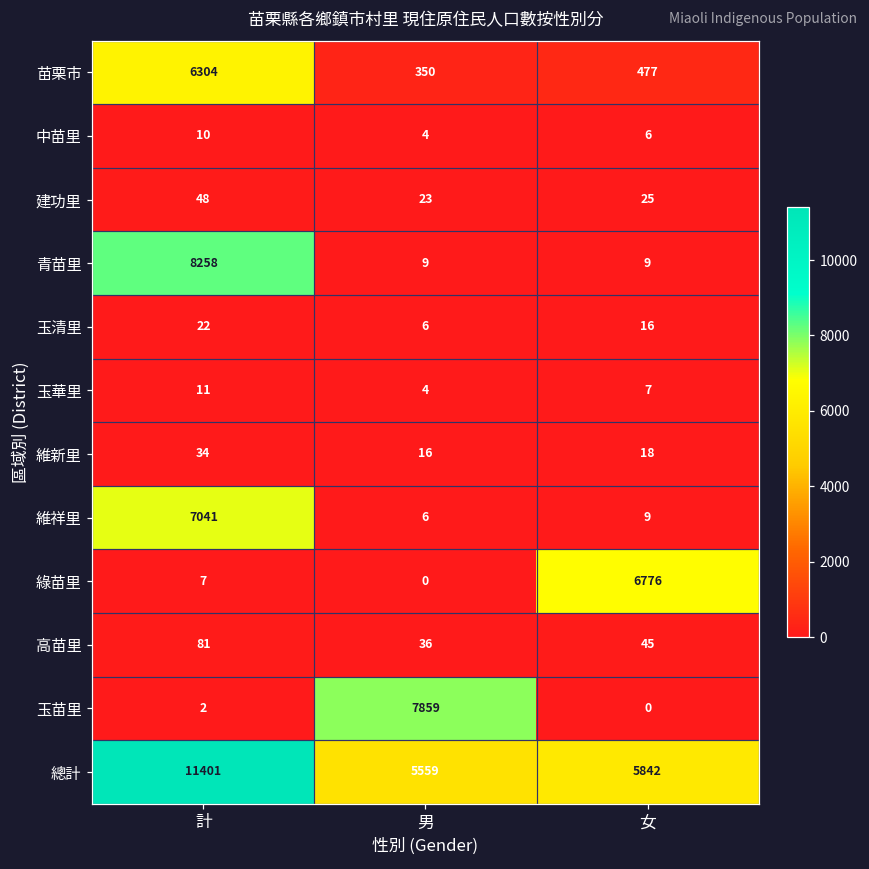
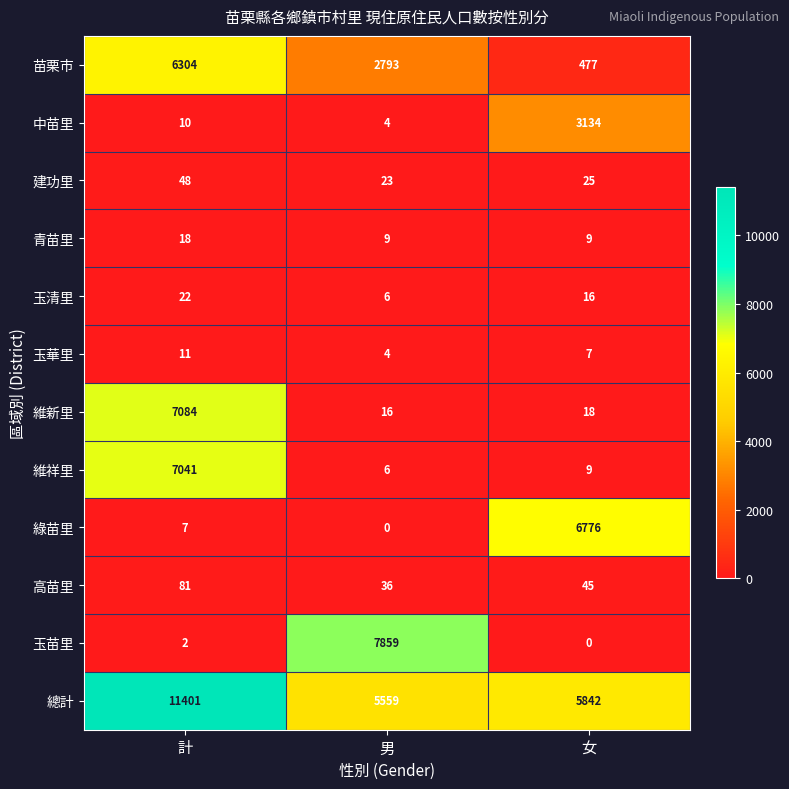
  {
    "苗栗市": {
      "計": 6304,
-     "男": 350,
+     "男": 2793,
      "女": 477
    },
    "中苗里": {
      "計": 10,
      "男": 4,
-     "女": 6
+     "女": 3134
    },
    "建功里": {
      "計": 48,
      "男": 23,
      "女": 25
    },
    "青苗里": {
-     "計": 8258,
+     "計": 18,
      "男": 9,
      "女": 9
    },
    "玉清里": {
      "計": 22,
      "男": 6,
      "女": 16
    },
    "玉華里": {
      "計": 11,
      "男": 4,
      "女": 7
    },
    "維新里": {
-     "計": 34,
+     "計": 7084,
      "男": 16,
      "女": 18
    },
    "維祥里": {
      "計": 7041,
      "男": 6,
      "女": 9
    },
    "綠苗里": {
      "計": 7,
      "男": 0,
      "女": 6776
    },
    "高苗里": {
      "計": 81,
      "男": 36,
      "女": 45
    },
    "玉苗里": {
      "計": 2,
      "男": 7859,
      "女": 0
    },
    "總計": {
      "計": 11401,
      "男": 5559,
      "女": 5842
    }
  }
